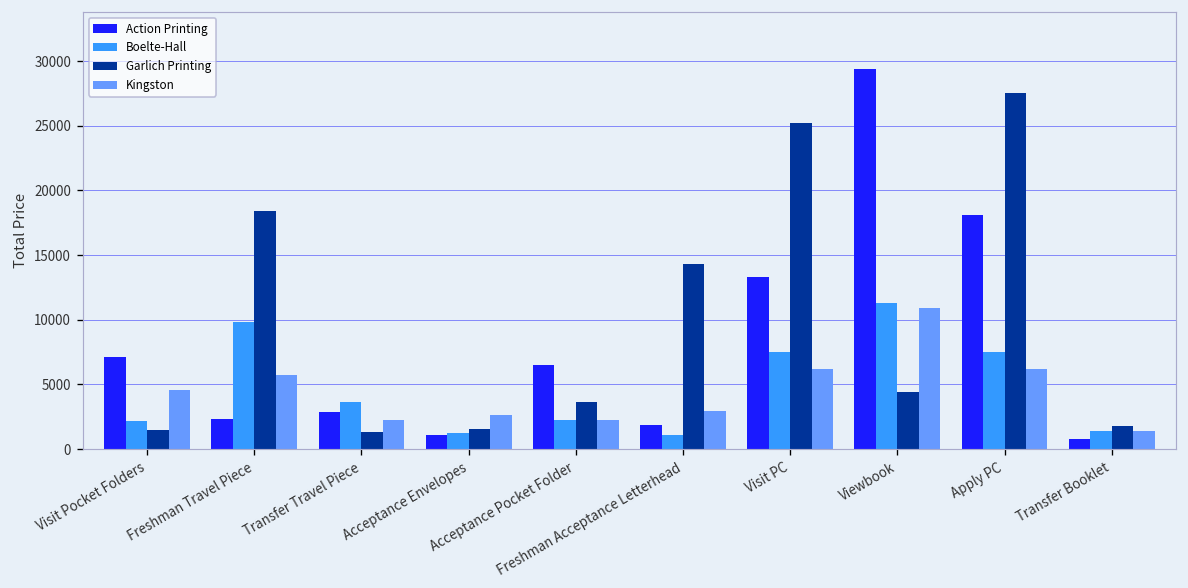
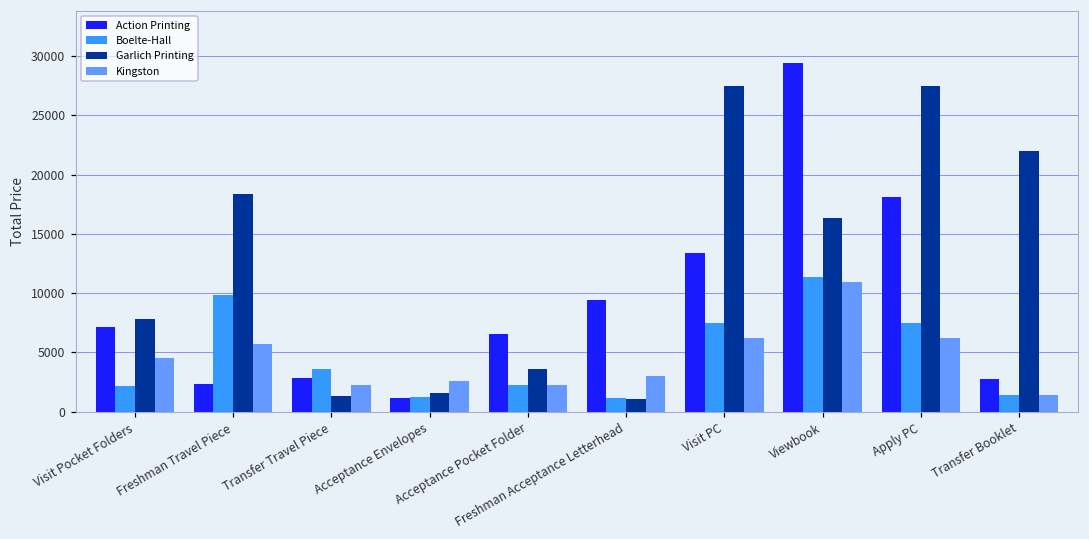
  {
    "Action Printing": {
      "Visit Pocket Folders": 7100,
      "Freshman Travel Piece": 2300,
      "Transfer Travel Piece": 2800,
      "Acceptance Envelopes": 1100,
      "Acceptance Pocket Folder": 6500,
-     "Freshman Acceptance Letterhead": 1900,
+     "Freshman Acceptance Letterhead": 9400,
      "Visit PC": 13300,
      "Viewbook": 29400,
      "Apply PC": 18100,
-     "Transfer Booklet": 800
+     "Transfer Booklet": 2800
    },
    "Garlich Printing": {
-     "Visit Pocket Folders": 1500,
+     "Visit Pocket Folders": 7800,
      "Freshman Travel Piece": 18400,
      "Transfer Travel Piece": 1300,
      "Acceptance Envelopes": 1600,
      "Acceptance Pocket Folder": 3600,
-     "Freshman Acceptance Letterhead": 14300,
-     "Visit PC": 25200,
-     "Viewbook": 4400,
+     "Freshman Acceptance Letterhead": 1100,
+     "Visit PC": 27500,
+     "Viewbook": 16300,
      "Apply PC": 27500,
-     "Transfer Booklet": 1800
+     "Transfer Booklet": 22000
    }
  }
